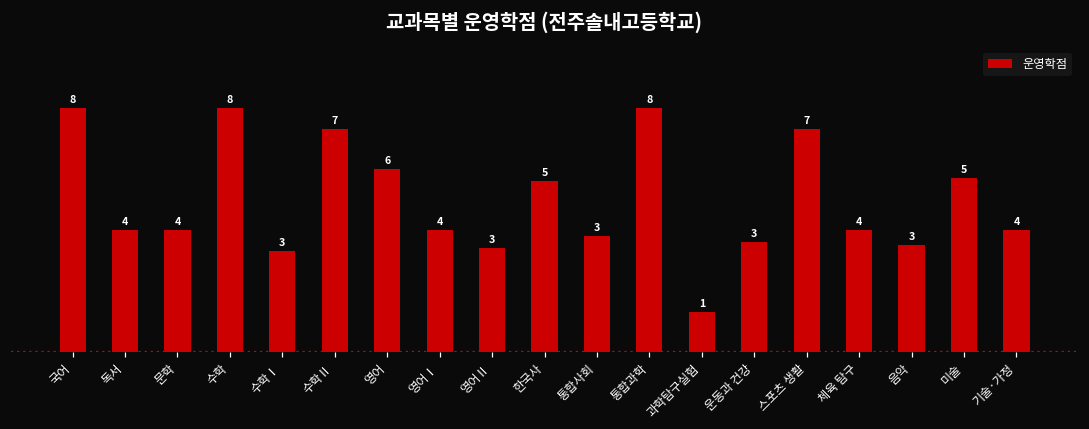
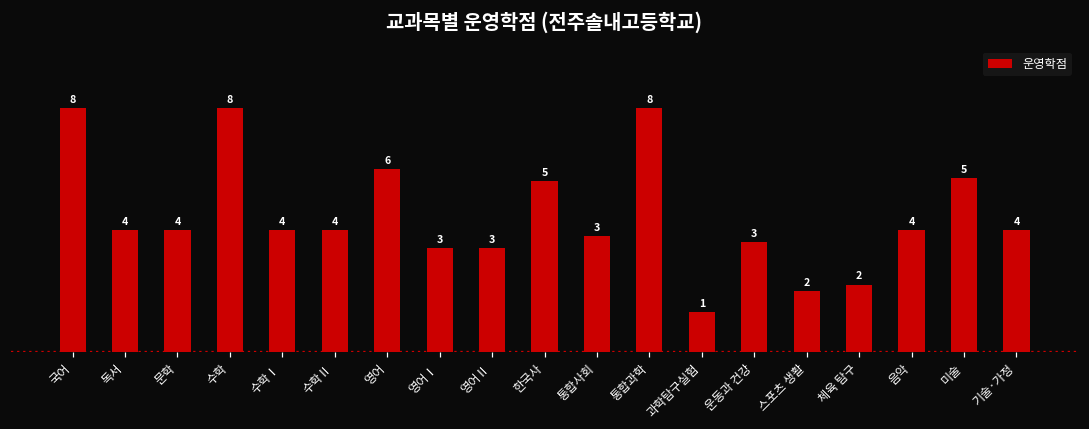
  {
    "국어": 8,
    "독서": 4,
    "문학": 4,
    "수학": 8,
-   "수학Ⅰ": 3,
-   "수학Ⅱ": 7,
+   "수학Ⅰ": 4,
+   "수학Ⅱ": 4,
    "영어": 6,
-   "영어Ⅰ": 4,
+   "영어Ⅰ": 3,
    "영어Ⅱ": 3,
    "통합과학": 8,
    "과학탐구실험": 1,
-   "스포츠 생활": 7,
-   "체육 탐구": 4,
-   "음악": 3,
+   "스포츠 생활": 2,
+   "체육 탐구": 2,
+   "음악": 4,
    "기술·가정": 4
  }
